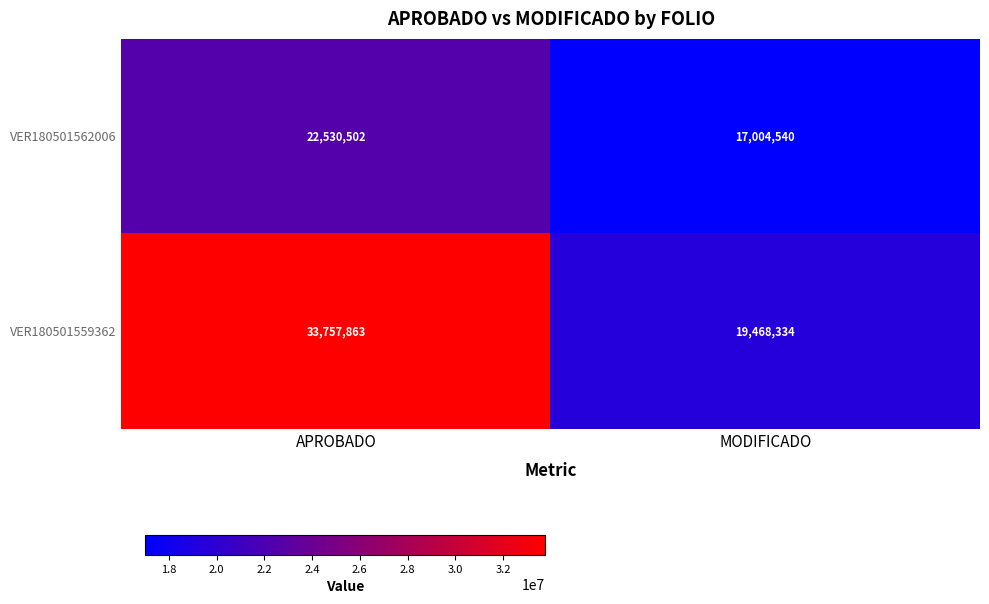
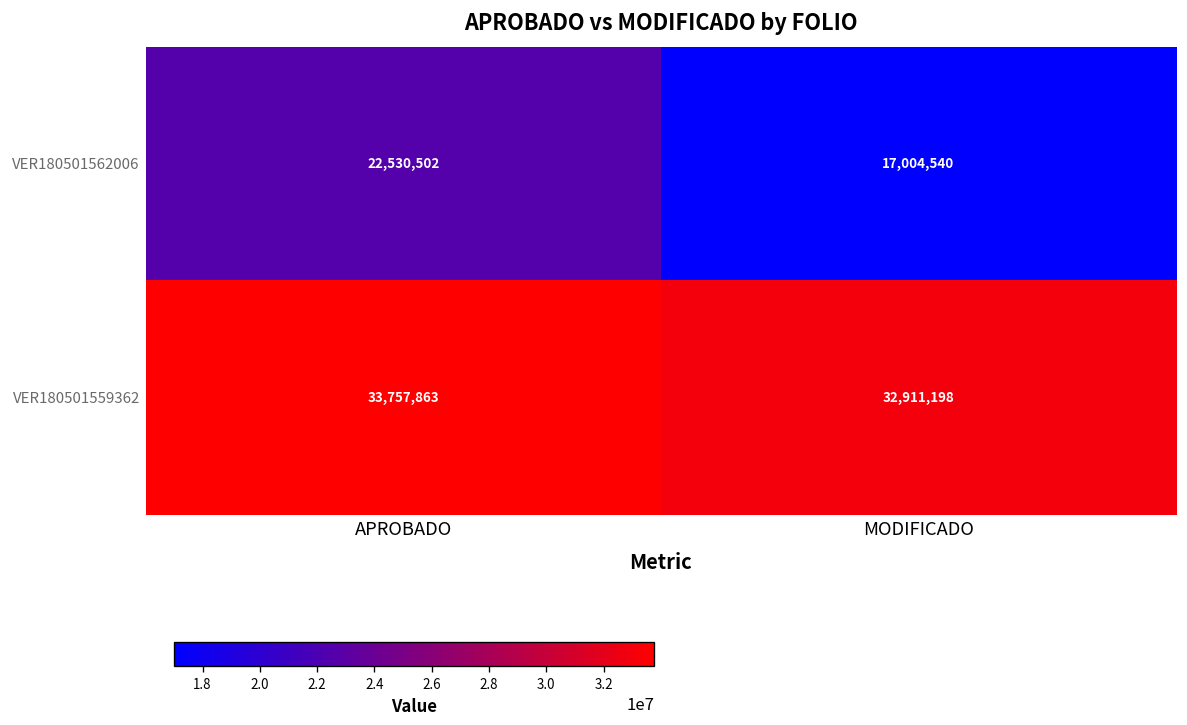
  {
    "VER180501562006": {
      "APROBADO": "22,530,502",
      "MODIFICADO": "17,004,540"
    },
    "VER180501559362": {
      "APROBADO": "33,757,863",
-     "MODIFICADO": "19,468,334"
+     "MODIFICADO": "32,911,198"
    }
  }
